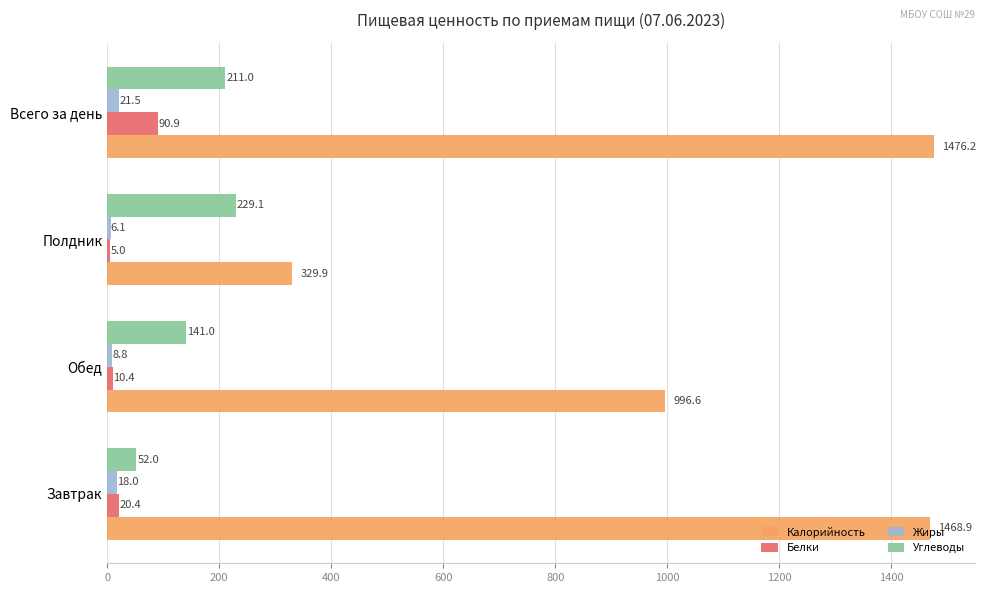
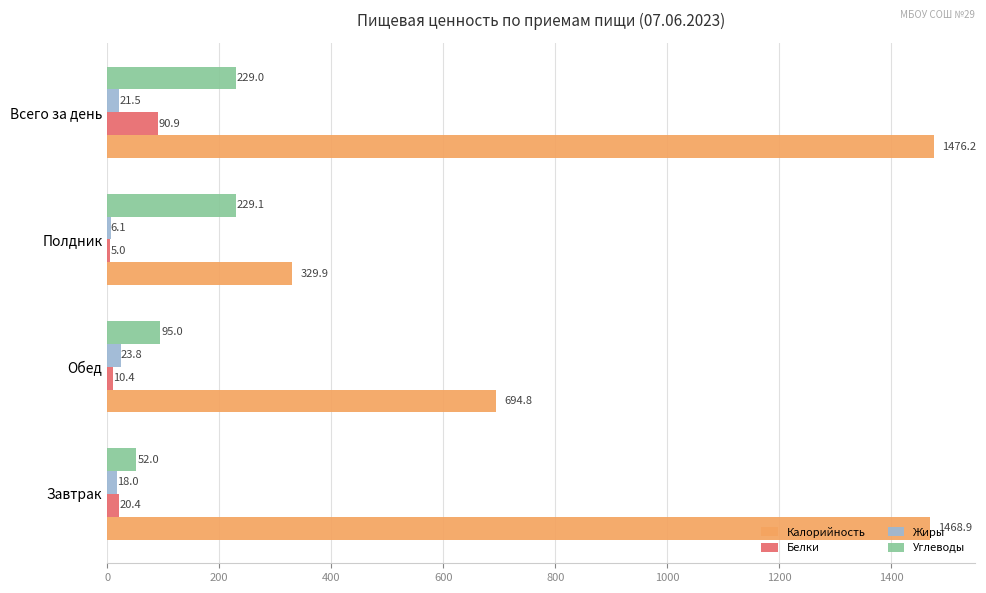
  {
    "Калорийность": {
      "Всего за день": 1476.2,
      "Полдник": 329.9,
-     "Обед": 996.6,
+     "Обед": 694.8,
      "Завтрак": 1468.9
    },
    "Белки": {
      "Всего за день": 90.9,
      "Полдник": 5.0,
      "Обед": 10.4,
      "Завтрак": 20.4
    },
    "Жиры": {
      "Всего за день": 21.5,
      "Полдник": 6.1,
-     "Обед": 8.8,
+     "Обед": 23.8,
      "Завтрак": 18.0
    },
    "Углеводы": {
-     "Всего за день": 211.0,
+     "Всего за день": 229.0,
      "Полдник": 229.1,
-     "Обед": 141.0,
+     "Обед": 95.0,
      "Завтрак": 52.0
    }
  }
